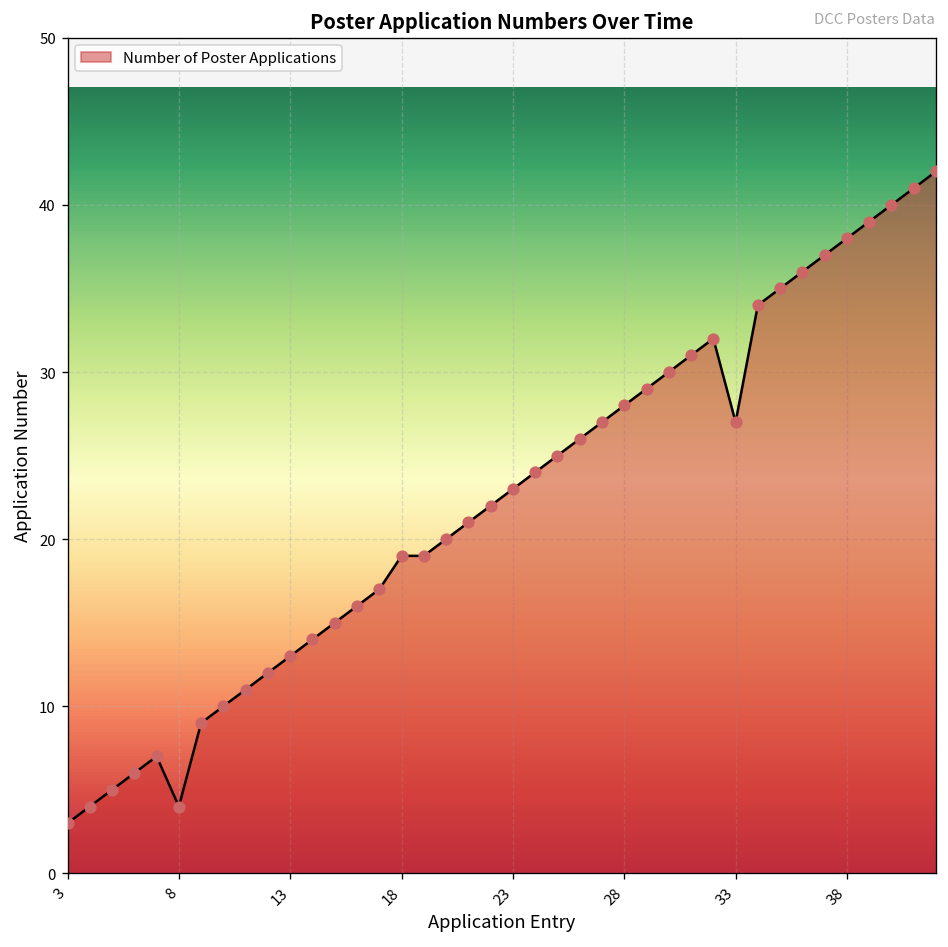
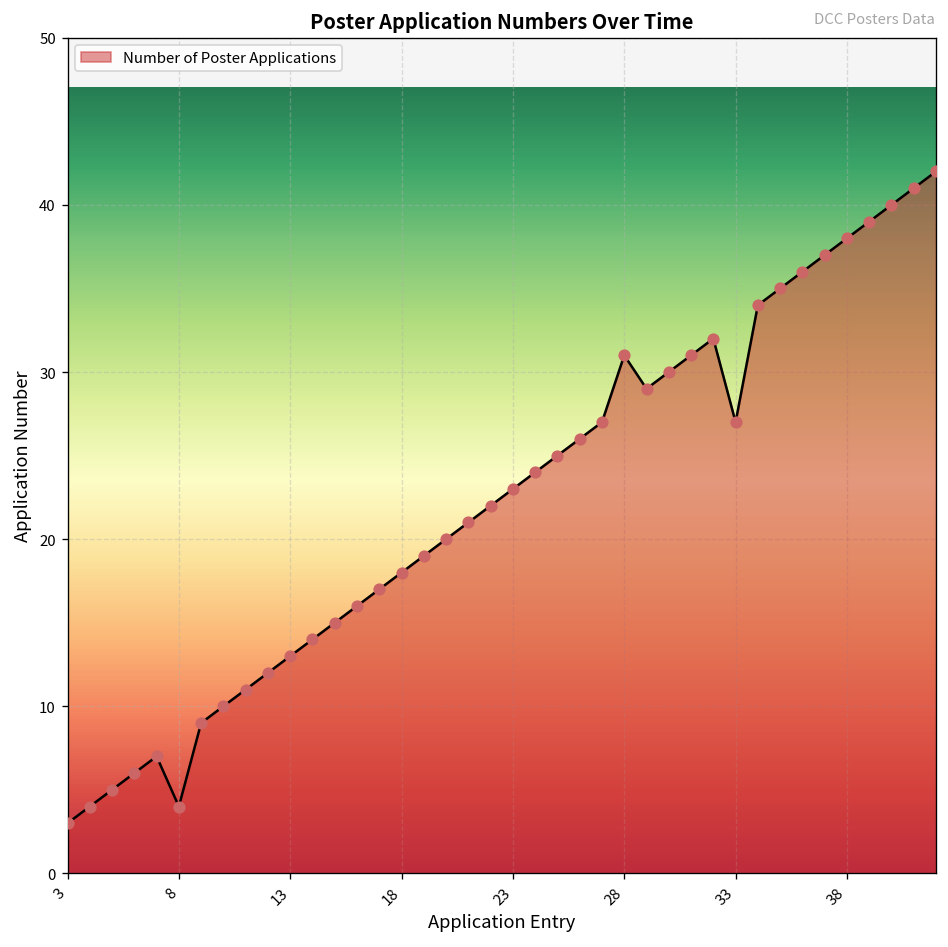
  {
    "3": 3,
    "8": 4,
    "13": 13,
-   "18": 19,
+   "18": 18,
    "23": 23,
-   "28": 28,
+   "28": 31,
    "33": 27,
    "38": 38
  }
